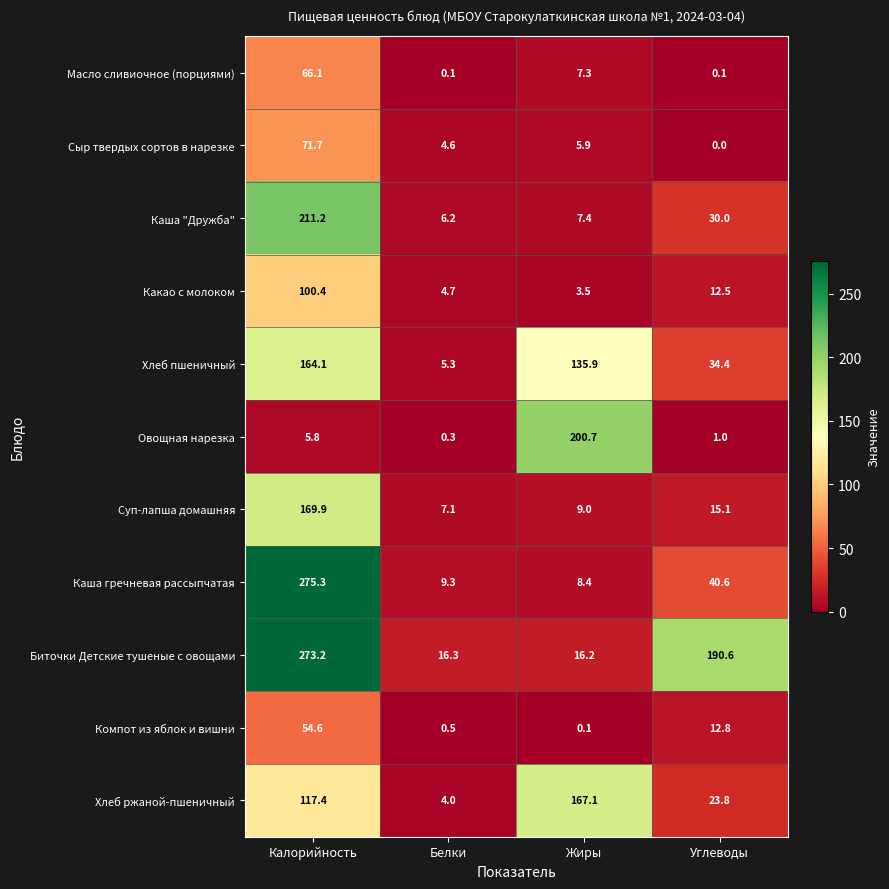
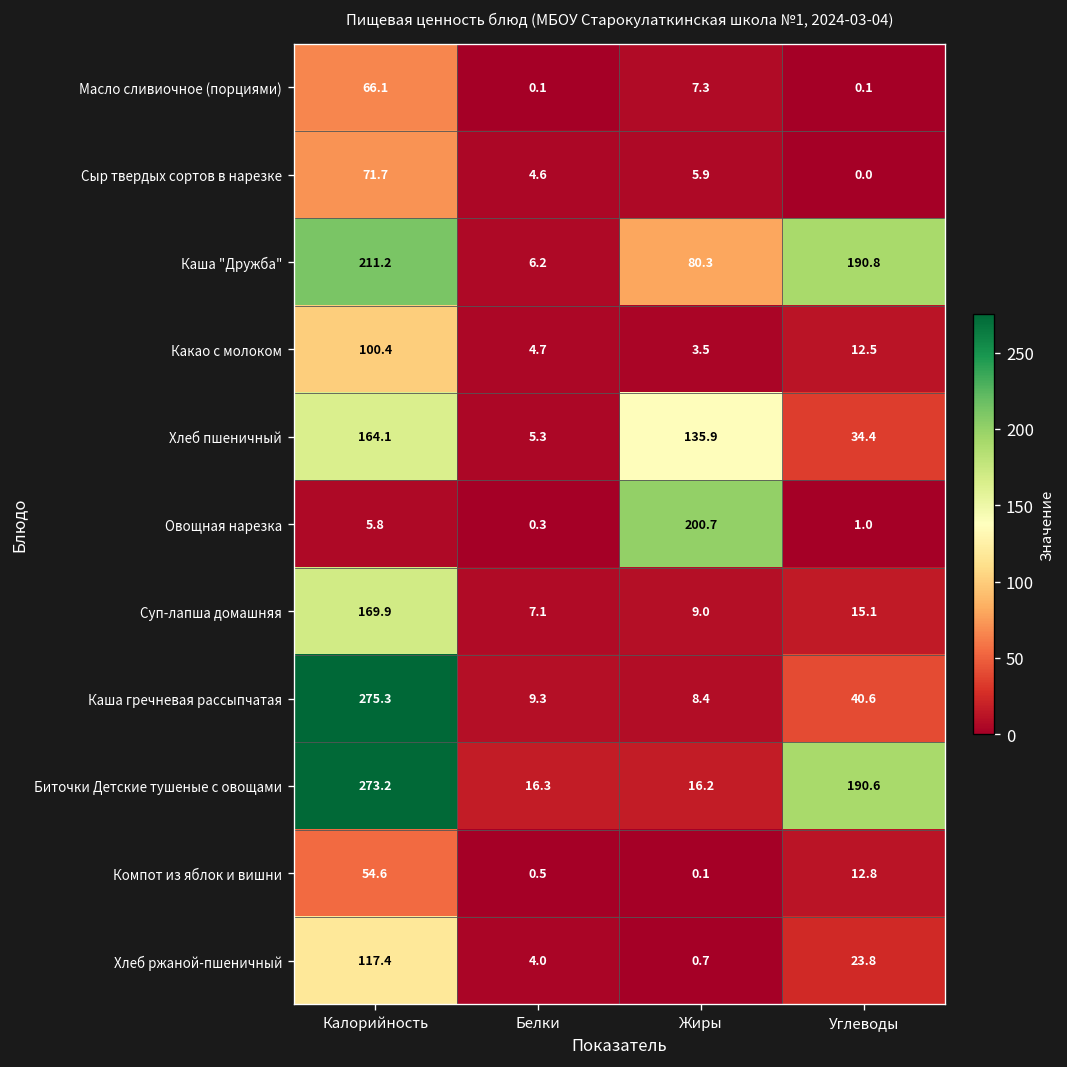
  {
    "Масло сливиочное (порциями)": {
      "Калорийность": 66.1,
      "Белки": 0.1,
      "Жиры": 7.3,
      "Углеводы": 0.1
    },
    "Сыр твердых сортов в нарезке": {
      "Калорийность": 71.7,
      "Белки": 4.6,
      "Жиры": 5.9,
      "Углеводы": 0.0
    },
    "Каша \"Дружба\"": {
      "Калорийность": 211.2,
      "Белки": 6.2,
-     "Жиры": 7.4,
-     "Углеводы": 30.0
+     "Жиры": 80.3,
+     "Углеводы": 190.8
    },
    "Какао с молоком": {
      "Калорийность": 100.4,
      "Белки": 4.7,
      "Жиры": 3.5,
      "Углеводы": 12.5
    },
    "Хлеб пшеничный": {
      "Калорийность": 164.1,
      "Белки": 5.3,
      "Жиры": 135.9,
      "Углеводы": 34.4
    },
    "Овощная нарезка": {
      "Калорийность": 5.8,
      "Белки": 0.3,
      "Жиры": 200.7,
      "Углеводы": 1.0
    },
    "Суп-лапша домашняя": {
      "Калорийность": 169.9,
      "Белки": 7.1,
      "Жиры": 9.0,
      "Углеводы": 15.1
    },
    "Каша гречневая рассыпчатая": {
      "Калорийность": 275.3,
      "Белки": 9.3,
      "Жиры": 8.4,
      "Углеводы": 40.6
    },
    "Биточки Детские тушеные с овощами": {
      "Калорийность": 273.2,
      "Белки": 16.3,
      "Жиры": 16.2,
      "Углеводы": 190.6
    },
    "Компот из яблок и вишни": {
      "Калорийность": 54.6,
      "Белки": 0.5,
      "Жиры": 0.1,
      "Углеводы": 12.8
    },
    "Хлеб ржаной-пшеничный": {
      "Калорийность": 117.4,
      "Белки": 4.0,
-     "Жиры": 167.1,
+     "Жиры": 0.7,
      "Углеводы": 23.8
    }
  }
